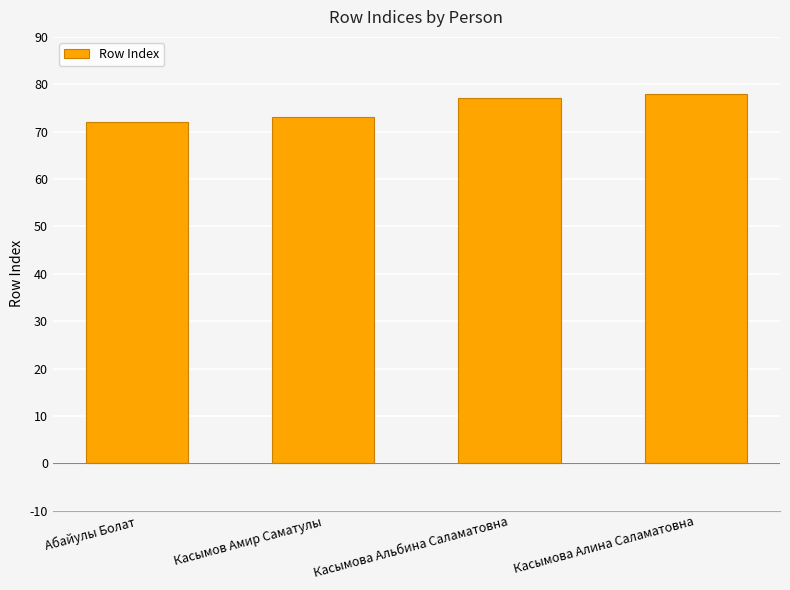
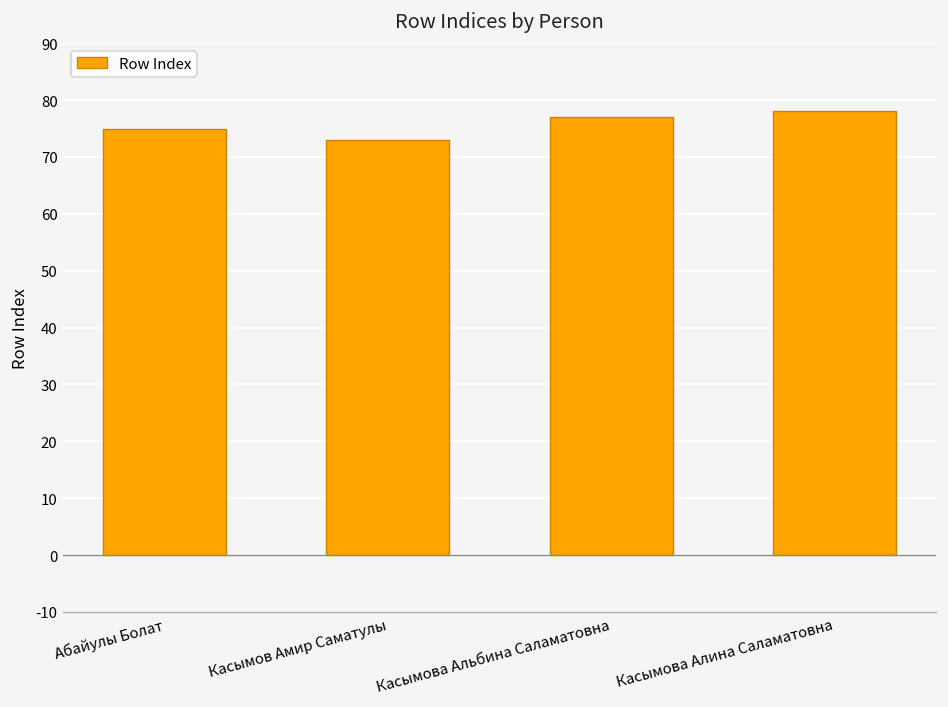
  {
-   "Абайулы Болат": 72,
+   "Абайулы Болат": 75,
    "Касымов Амир Саматулы": 73,
    "Касымова Альбина Саламатовна": 77,
    "Касымова Алина Саламатовна": 78
  }
